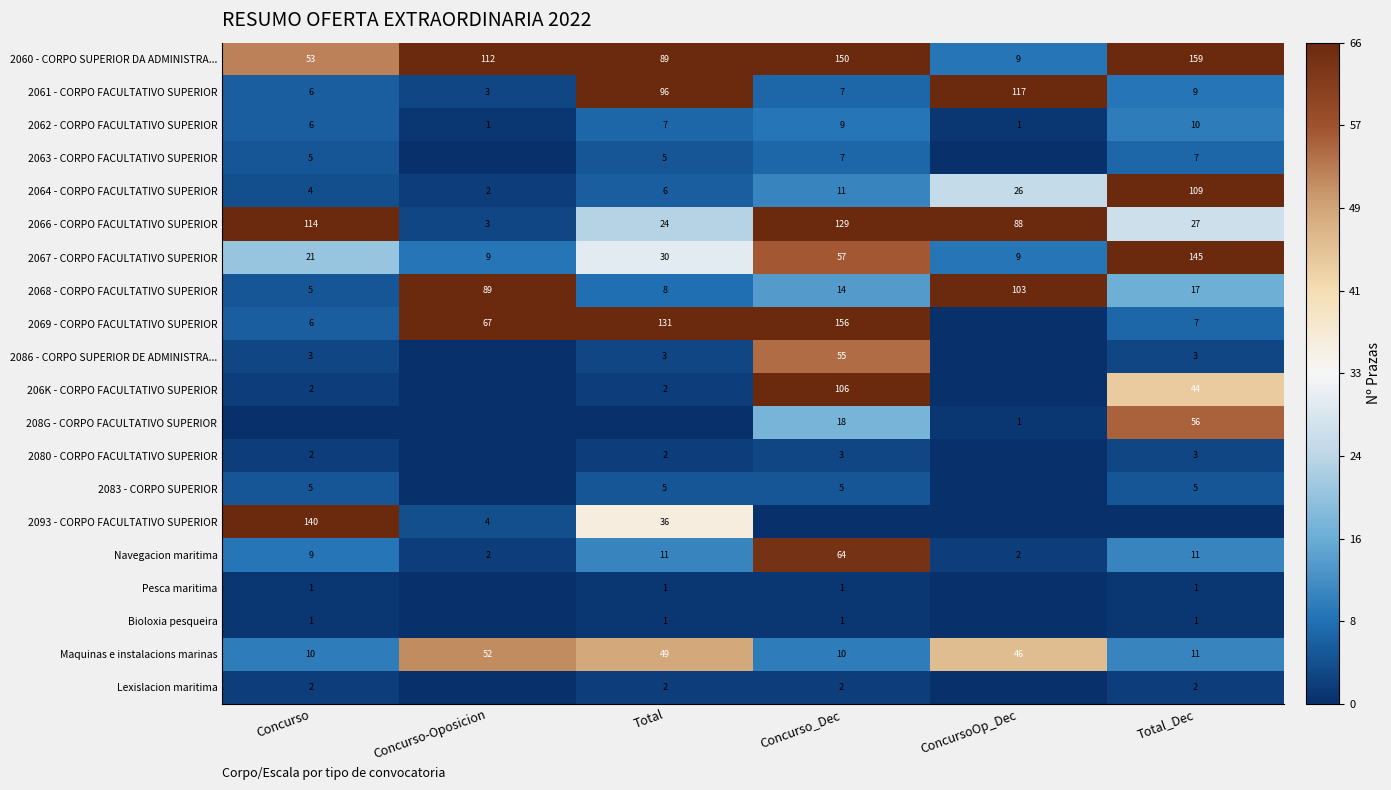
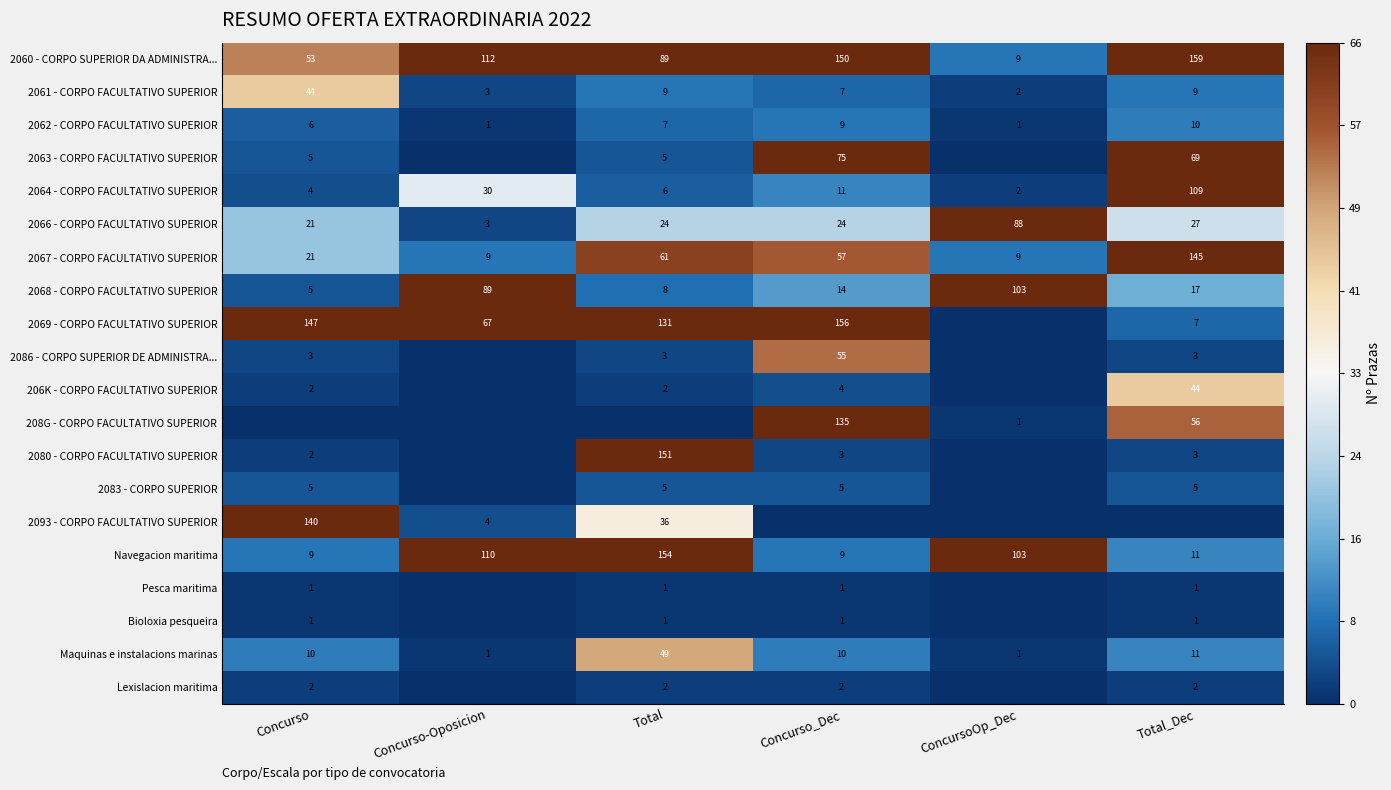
  {
    "2060 - CORPO SUPERIOR DA ADMINISTRA...": {
      "Concurso": 53,
      "Concurso-Oposicion": 112,
      "Total": 89,
      "Concurso_Dec": 150,
      "ConcursoOp_Dec": 9,
      "Total_Dec": 159
    },
    "2061 - CORPO FACULTATIVO SUPERIOR": {
-     "Concurso": 6,
+     "Concurso": 44,
      "Concurso-Oposicion": 3,
-     "Total": 96,
+     "Total": 9,
      "Concurso_Dec": 7,
-     "ConcursoOp_Dec": 117,
+     "ConcursoOp_Dec": 2,
      "Total_Dec": 9
    },
    "2062 - CORPO FACULTATIVO SUPERIOR": {
      "Concurso": 6,
      "Concurso-Oposicion": 1,
      "Total": 7,
      "Concurso_Dec": 9,
      "ConcursoOp_Dec": 1,
      "Total_Dec": 10
    },
    "2063 - CORPO FACULTATIVO SUPERIOR": {
      "Concurso": 5,
      "Total": 5,
-     "Concurso_Dec": 7,
-     "Total_Dec": 7
+     "Concurso_Dec": 75,
+     "Total_Dec": 69
    },
    "2064 - CORPO FACULTATIVO SUPERIOR": {
      "Concurso": 4,
-     "Concurso-Oposicion": 2,
+     "Concurso-Oposicion": 30,
      "Total": 6,
      "Concurso_Dec": 11,
-     "ConcursoOp_Dec": 26,
+     "ConcursoOp_Dec": 2,
      "Total_Dec": 109
    },
    "2066 - CORPO FACULTATIVO SUPERIOR": {
-     "Concurso": 114,
+     "Concurso": 21,
      "Concurso-Oposicion": 3,
      "Total": 24,
-     "Concurso_Dec": 129,
+     "Concurso_Dec": 24,
      "ConcursoOp_Dec": 88,
      "Total_Dec": 27
    },
    "2067 - CORPO FACULTATIVO SUPERIOR": {
      "Concurso": 21,
      "Concurso-Oposicion": 9,
-     "Total": 30,
+     "Total": 61,
      "Concurso_Dec": 57,
      "ConcursoOp_Dec": 9,
      "Total_Dec": 145
    },
    "2068 - CORPO FACULTATIVO SUPERIOR": {
      "Concurso": 5,
      "Concurso-Oposicion": 89,
      "Total": 8,
      "Concurso_Dec": 14,
      "ConcursoOp_Dec": 103,
      "Total_Dec": 17
    },
    "2069 - CORPO FACULTATIVO SUPERIOR": {
-     "Concurso": 6,
+     "Concurso": 147,
      "Concurso-Oposicion": 67,
      "Total": 131,
      "Concurso_Dec": 156,
      "Total_Dec": 7
    },
    "2086 - CORPO SUPERIOR DE ADMINISTRA...": {
      "Concurso": 3,
      "Total": 3,
      "Concurso_Dec": 55,
      "Total_Dec": 3
    },
    "206K - CORPO FACULTATIVO SUPERIOR": {
      "Concurso": 2,
      "Total": 2,
-     "Concurso_Dec": 106,
+     "Concurso_Dec": 4,
      "Total_Dec": 44
    },
    "208G - CORPO FACULTATIVO SUPERIOR": {
-     "Concurso_Dec": 18,
+     "Concurso_Dec": 135,
      "ConcursoOp_Dec": 1,
      "Total_Dec": 56
    },
    "2080 - CORPO FACULTATIVO SUPERIOR": {
      "Concurso": 2,
-     "Total": 2,
+     "Total": 151,
      "Concurso_Dec": 3,
      "Total_Dec": 3
    },
    "2083 - CORPO SUPERIOR": {
      "Concurso": 5,
      "Total": 5,
      "Concurso_Dec": 5,
      "Total_Dec": 5
    },
    "2093 - CORPO FACULTATIVO SUPERIOR": {
      "Concurso": 140,
      "Concurso-Oposicion": 4,
      "Total": 36
    },
    "Navegacion maritima": {
      "Concurso": 9,
-     "Concurso-Oposicion": 2,
-     "Total": 11,
-     "Concurso_Dec": 64,
-     "ConcursoOp_Dec": 2,
+     "Concurso-Oposicion": 110,
+     "Total": 154,
+     "Concurso_Dec": 9,
+     "ConcursoOp_Dec": 103,
      "Total_Dec": 11
    },
    "Pesca maritima": {
      "Concurso": 1,
      "Total": 1,
      "Concurso_Dec": 1,
      "Total_Dec": 1
    },
    "Bioloxia pesqueira": {
      "Concurso": 1,
      "Total": 1,
      "Concurso_Dec": 1,
      "Total_Dec": 1
    },
    "Maquinas e instalacions marinas": {
      "Concurso": 10,
-     "Concurso-Oposicion": 52,
+     "Concurso-Oposicion": 1,
      "Total": 49,
      "Concurso_Dec": 10,
-     "ConcursoOp_Dec": 46,
+     "ConcursoOp_Dec": 1,
      "Total_Dec": 11
    },
    "Lexislacion maritima": {
      "Concurso": 2,
      "Total": 2,
      "Concurso_Dec": 2,
      "Total_Dec": 2
    }
  }
